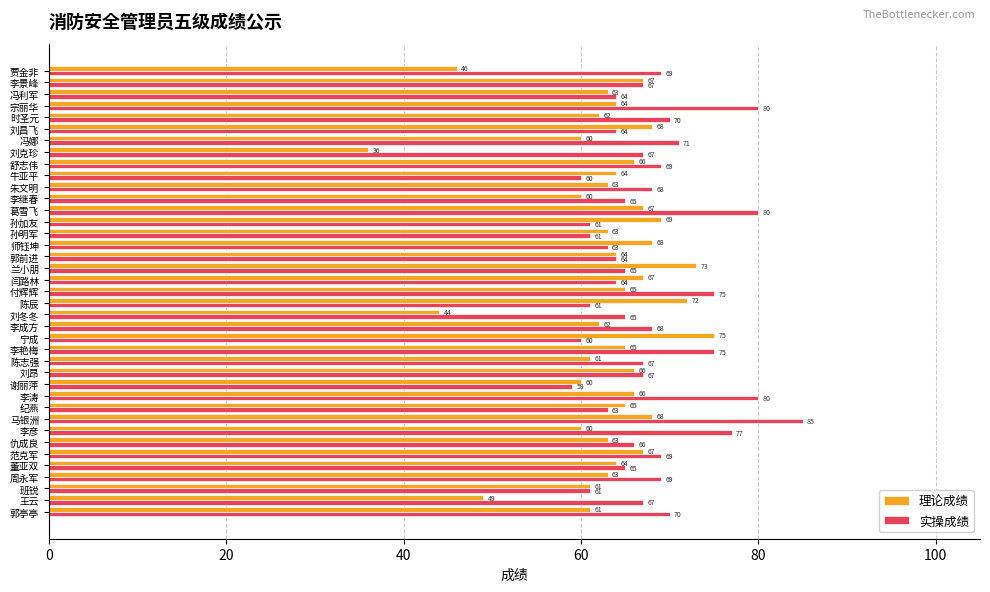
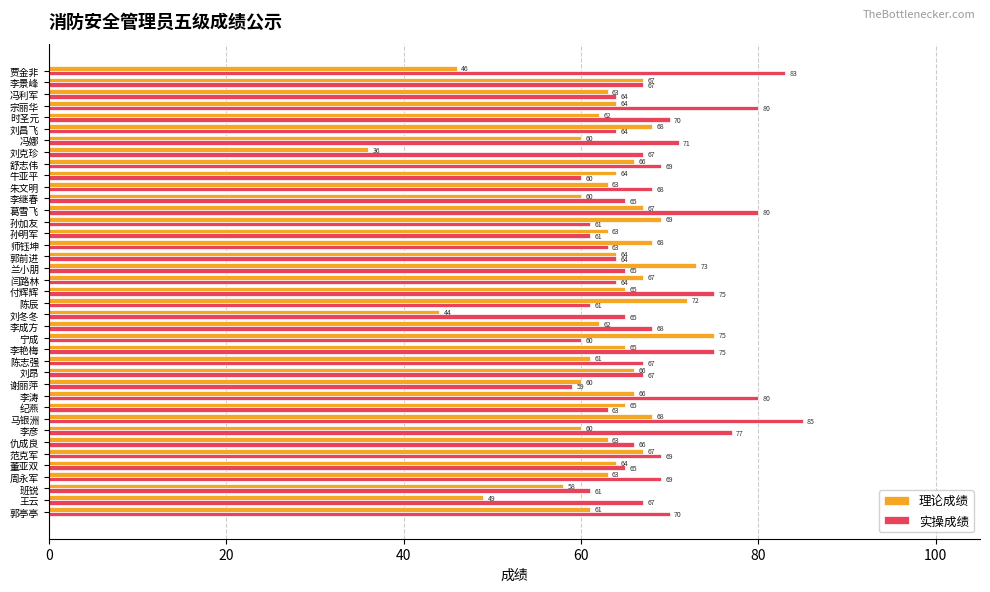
  {
    "理论成绩": {
      "贾金非": 46,
      "冯利军": 63,
      "宗丽华": 64,
      "时圣元": 62,
      "刘昌飞": 68,
      "冯娜": 60,
      "刘克珍": 36,
      "舒志伟": 66,
      "牛亚平": 64,
      "朱文明": 63,
      "李继春": 60,
      "葛雪飞": 67,
      "孙加友": 69,
      "孙明军": 63,
      "师钰坤": 68,
      "兰小朋": 73,
      "闫路林": 67,
      "付辉辉": 65,
      "陈辰": 72,
      "刘冬冬": 44,
      "李成方": 62,
      "宁成": 75,
      "李艳梅": 65,
      "陈志强": 61,
      "刘昂": 66,
      "谢丽萍": 60,
      "李涛": 66,
      "纪燕": 65,
      "马银洲": 68,
      "李彦": 60,
      "仇成良": 63,
      "范克军": 67,
      "董亚双": 64,
      "周永军": 63,
-     "班锐": 61,
+     "班锐": 58,
      "王云": 49,
      "郭亭亭": 61
    },
    "实操成绩": {
-     "贾金非": 69,
+     "贾金非": 83,
      "冯利军": 64,
      "宗丽华": 80,
      "时圣元": 70,
      "刘昌飞": 64,
      "冯娜": 71,
      "刘克珍": 67,
      "舒志伟": 69,
      "牛亚平": 60,
      "朱文明": 68,
      "李继春": 65,
      "葛雪飞": 80,
      "孙加友": 61,
      "孙明军": 61,
      "师钰坤": 63,
      "兰小朋": 65,
      "闫路林": 64,
      "付辉辉": 75,
      "陈辰": 61,
      "刘冬冬": 65,
      "李成方": 68,
      "宁成": 60,
      "李艳梅": 75,
      "陈志强": 67,
      "刘昂": 67,
      "谢丽萍": 59,
      "李涛": 80,
      "纪燕": 63,
      "马银洲": 85,
      "李彦": 77,
      "仇成良": 66,
      "范克军": 69,
      "董亚双": 65,
      "周永军": 69,
      "王云": 67,
      "郭亭亭": 70
    }
  }
